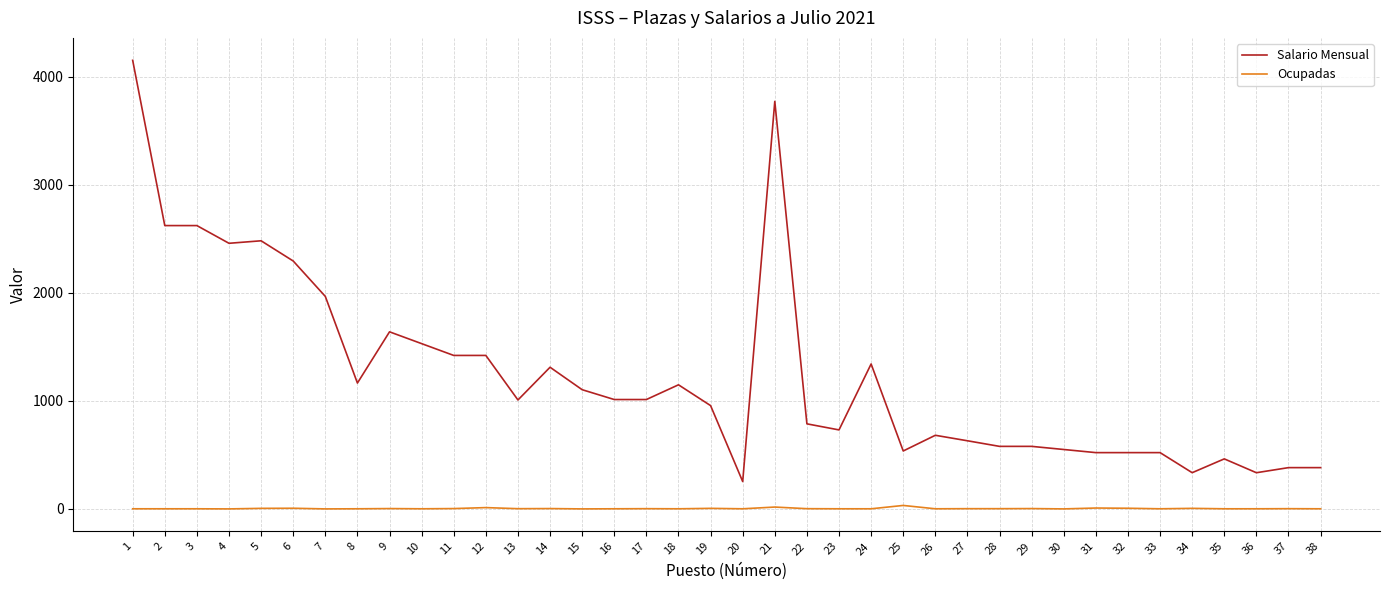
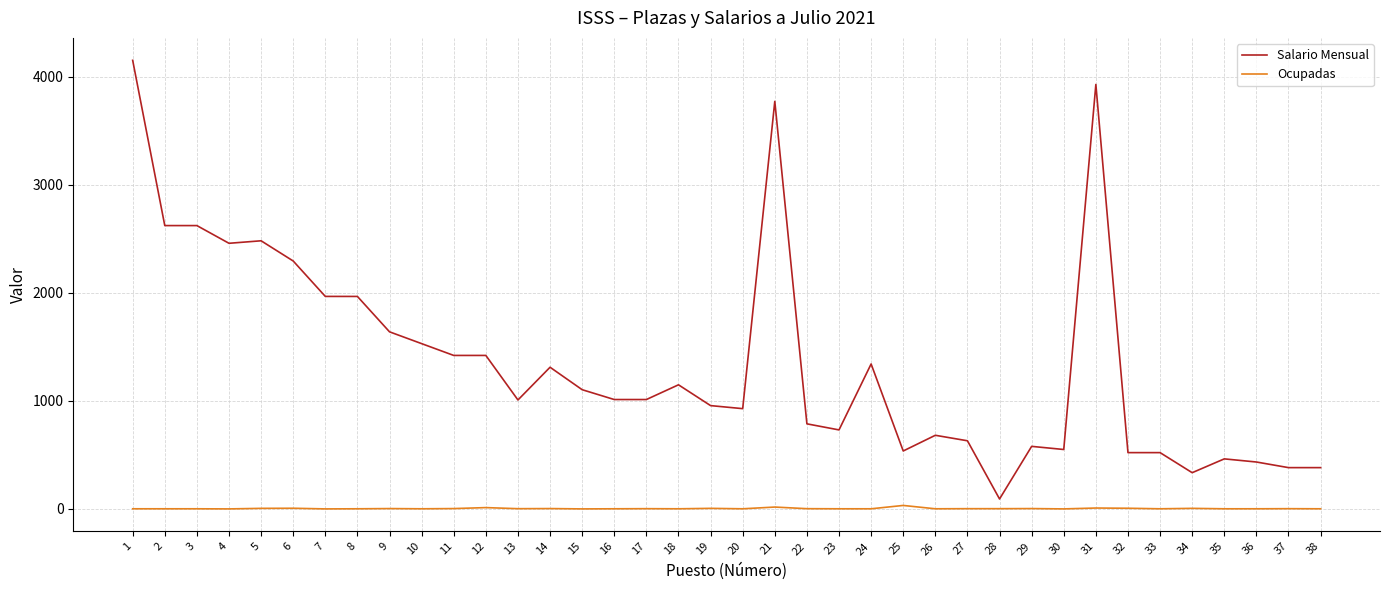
  {
    "Salario Mensual": {
      "1": 4150,
      "2": 2620,
      "3": 2620,
      "4": 2460,
      "5": 2480,
      "6": 2290,
      "7": 1970,
-     "8": 1160,
+     "8": 1970,
      "9": 1640,
      "10": 1530,
      "11": 1420,
      "12": 1420,
      "13": 1010,
      "14": 1310,
      "15": 1100,
      "16": 1010,
      "17": 1010,
      "18": 1150,
      "19": 960,
-     "20": 250,
+     "20": 930,
      "21": 3770,
      "22": 790,
      "23": 730,
      "24": 1340,
      "25": 540,
      "26": 680,
      "27": 630,
-     "28": 580,
+     "28": 90,
      "29": 580,
      "30": 550,
-     "31": 520,
+     "31": 3930,
      "32": 520,
      "33": 520,
      "34": 340,
      "35": 460,
-     "36": 330,
+     "36": 430,
      "37": 380,
      "38": 380
    },
    "Ocupadas": {
      "1": 0,
      "2": 0,
      "3": 0,
      "4": 0,
      "5": 10,
      "6": 10,
      "7": 0,
      "8": 0,
      "9": 0,
      "10": 0,
      "11": 0,
      "12": 10,
      "13": 0,
      "14": 0,
      "15": 0,
      "16": 0,
      "17": 0,
      "18": 0,
      "19": 10,
      "20": 0,
      "21": 20,
      "22": 0,
      "23": 0,
      "24": 0,
      "25": 30,
      "26": 0,
      "27": 0,
      "28": 0,
      "29": 0,
      "30": 0,
      "31": 10,
      "32": 10,
      "33": 0,
      "34": 10,
      "35": 0,
      "36": 0,
      "37": 0,
      "38": 0
    }
  }
